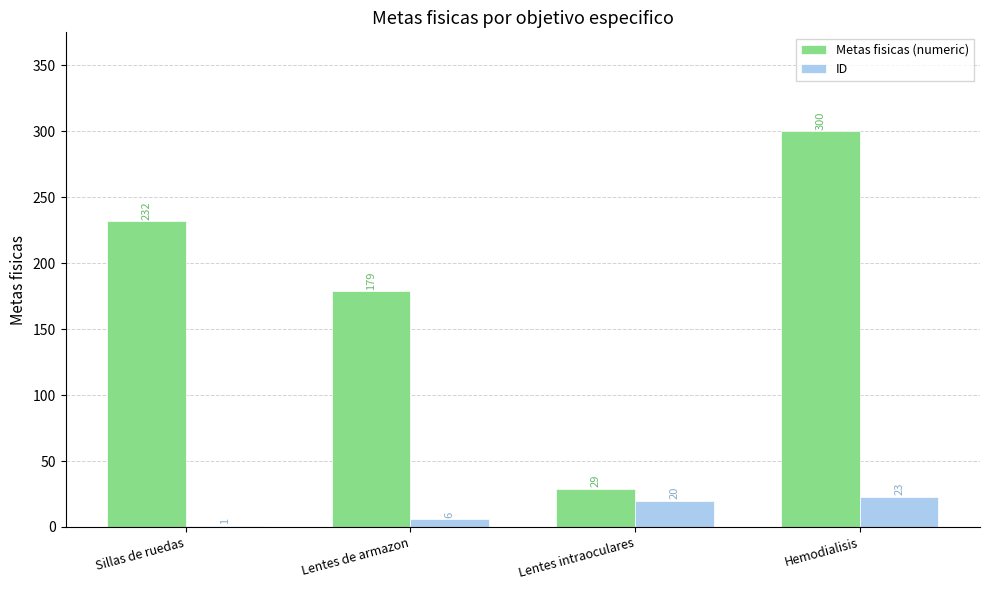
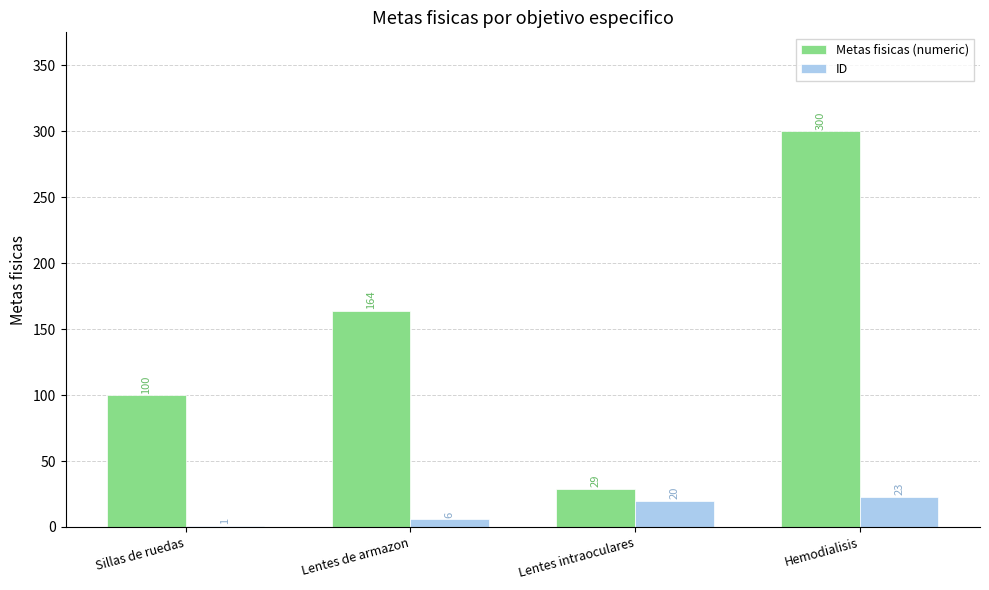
  {
    "Metas fisicas (numeric)": {
-     "Sillas de ruedas": 232,
-     "Lentes de armazon": 179,
+     "Sillas de ruedas": 100,
+     "Lentes de armazon": 164,
      "Lentes intraoculares": 29,
      "Hemodialisis": 300
    },
    "ID": {
      "Sillas de ruedas": 1,
      "Lentes de armazon": 6,
      "Lentes intraoculares": 20,
      "Hemodialisis": 23
    }
  }
